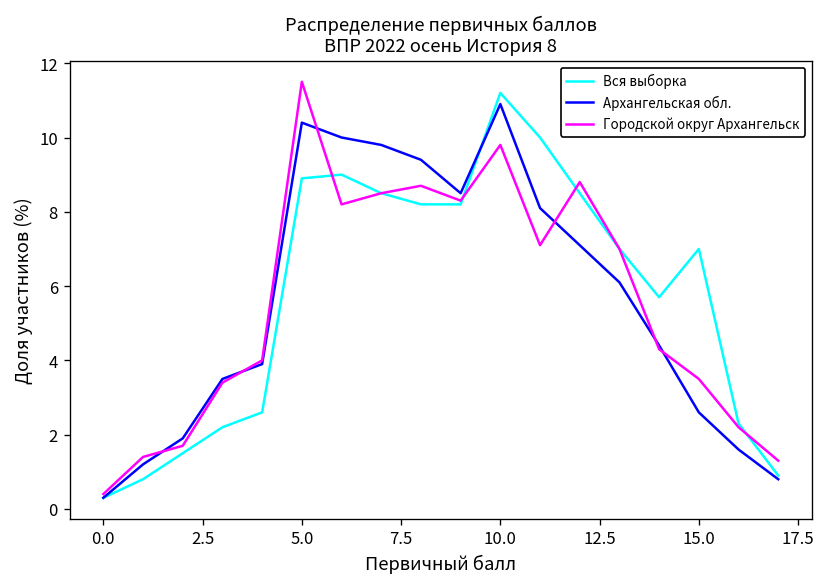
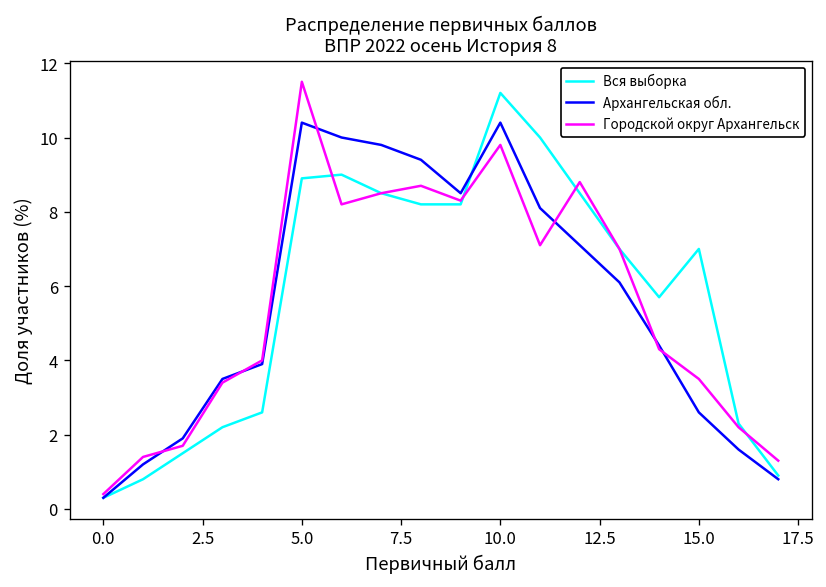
  {
    "Вся выборка": {
      "5.0": 8.9,
      "10.0": 11.2,
      "15.0": 7.0
    },
    "Архангельская обл.": {
      "5.0": 10.4,
-     "10.0": 10.9,
+     "10.0": 10.4,
      "15.0": 2.6
    },
    "Городской округ Архангельск": {
      "0.0": 0.4,
      "5.0": 11.5,
      "10.0": 9.8,
      "15.0": 3.5
    }
  }
